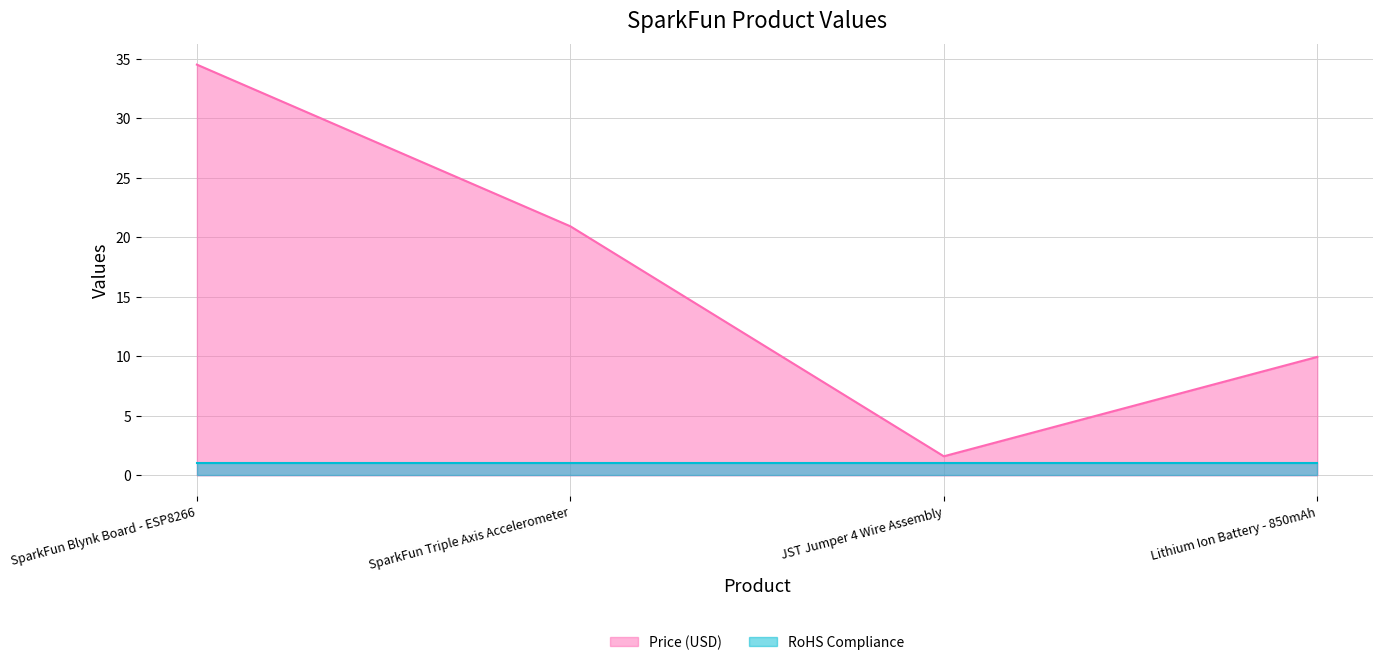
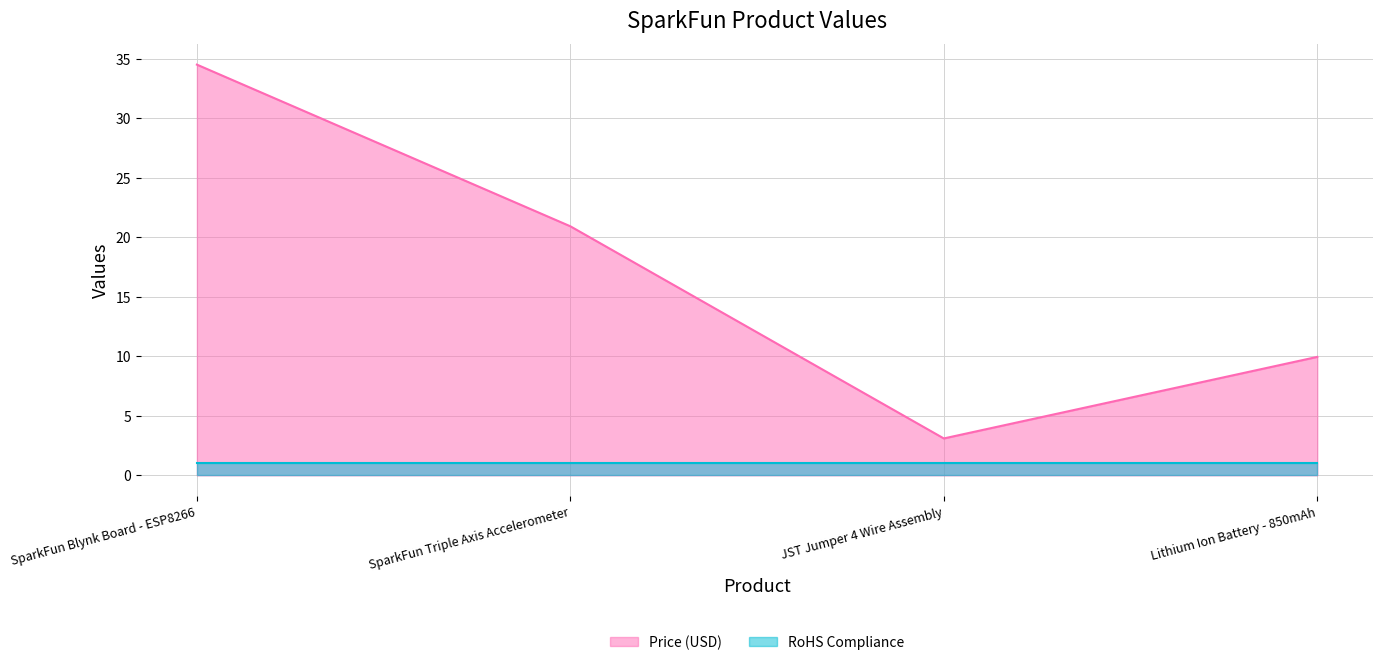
  {
    "Price (USD)": {
      "SparkFun Blynk Board - ESP8266": 34.5,
      "SparkFun Triple Axis Accelerometer": 20.9,
-     "JST Jumper 4 Wire Assembly": 1.6,
+     "JST Jumper 4 Wire Assembly": 3.1,
      "Lithium Ion Battery - 850mAh": 10.0
    },
    "RoHS Compliance": {
      "SparkFun Blynk Board - ESP8266": 1.0,
      "SparkFun Triple Axis Accelerometer": 1.0,
      "JST Jumper 4 Wire Assembly": 1.0,
      "Lithium Ion Battery - 850mAh": 1.0
    }
  }
